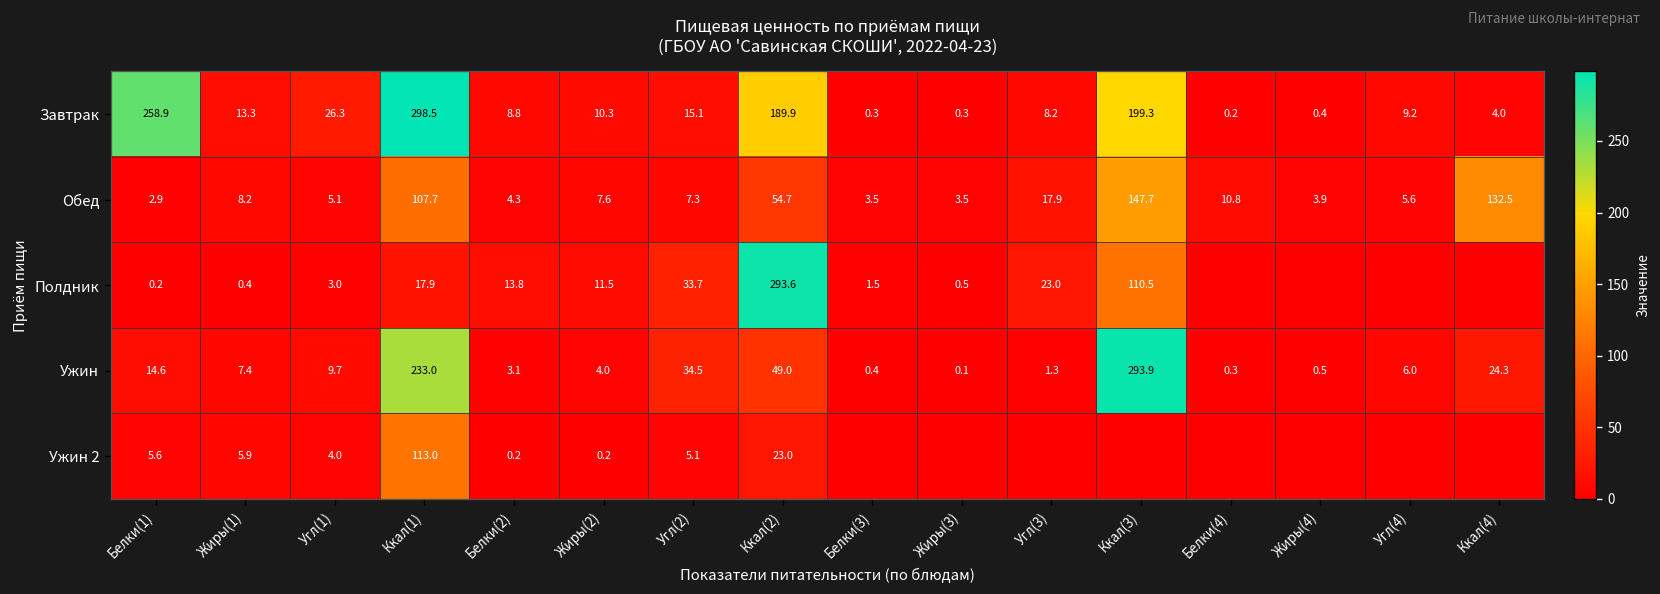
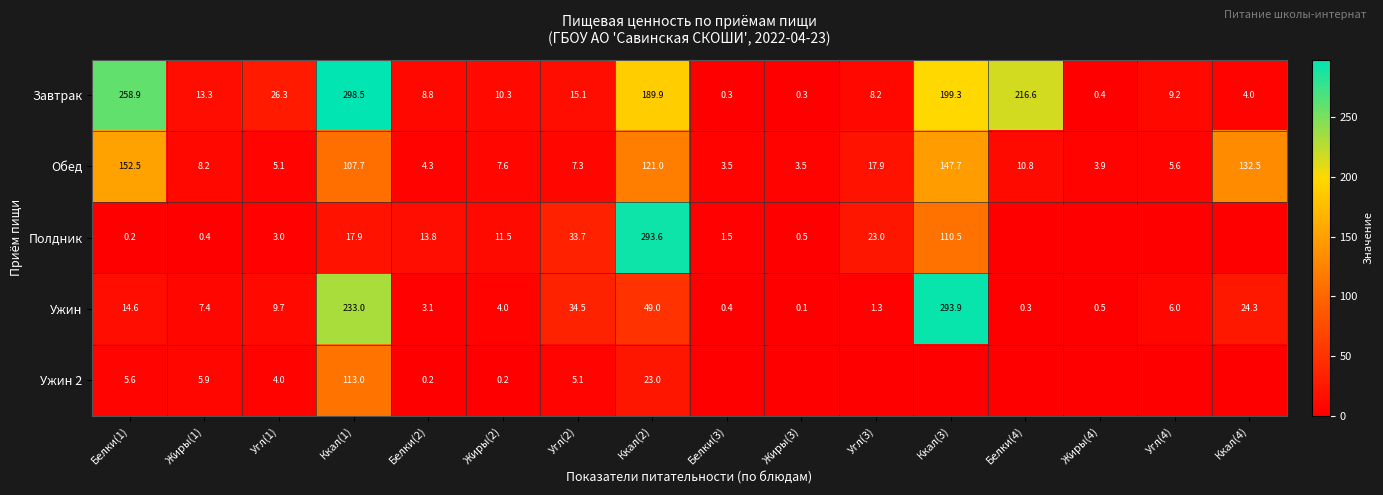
  {
    "Завтрак": {
      "Белки(1)": 258.9,
      "Жиры(1)": 13.3,
      "Угл(1)": 26.3,
      "Ккал(1)": 298.5,
      "Белки(2)": 8.8,
      "Жиры(2)": 10.3,
      "Угл(2)": 15.1,
      "Ккал(2)": 189.9,
      "Белки(3)": 0.3,
      "Жиры(3)": 0.3,
      "Угл(3)": 8.2,
      "Ккал(3)": 199.3,
-     "Белки(4)": 0.2,
+     "Белки(4)": 216.6,
      "Жиры(4)": 0.4,
      "Угл(4)": 9.2,
      "Ккал(4)": 4.0
    },
    "Обед": {
-     "Белки(1)": 2.9,
+     "Белки(1)": 152.5,
      "Жиры(1)": 8.2,
      "Угл(1)": 5.1,
      "Ккал(1)": 107.7,
      "Белки(2)": 4.3,
      "Жиры(2)": 7.6,
      "Угл(2)": 7.3,
-     "Ккал(2)": 54.7,
+     "Ккал(2)": 121.0,
      "Белки(3)": 3.5,
      "Жиры(3)": 3.5,
      "Угл(3)": 17.9,
      "Ккал(3)": 147.7,
      "Белки(4)": 10.8,
      "Жиры(4)": 3.9,
      "Угл(4)": 5.6,
      "Ккал(4)": 132.5
    },
    "Полдник": {
      "Белки(1)": 0.2,
      "Жиры(1)": 0.4,
      "Угл(1)": 3.0,
      "Ккал(1)": 17.9,
      "Белки(2)": 13.8,
      "Жиры(2)": 11.5,
      "Угл(2)": 33.7,
      "Ккал(2)": 293.6,
      "Белки(3)": 1.5,
      "Жиры(3)": 0.5,
      "Угл(3)": 23.0,
      "Ккал(3)": 110.5
    },
    "Ужин": {
      "Белки(1)": 14.6,
      "Жиры(1)": 7.4,
      "Угл(1)": 9.7,
      "Ккал(1)": 233.0,
      "Белки(2)": 3.1,
      "Жиры(2)": 4.0,
      "Угл(2)": 34.5,
      "Ккал(2)": 49.0,
      "Белки(3)": 0.4,
      "Жиры(3)": 0.1,
      "Угл(3)": 1.3,
      "Ккал(3)": 293.9,
      "Белки(4)": 0.3,
      "Жиры(4)": 0.5,
      "Угл(4)": 6.0,
      "Ккал(4)": 24.3
    },
    "Ужин 2": {
      "Белки(1)": 5.6,
      "Жиры(1)": 5.9,
      "Угл(1)": 4.0,
      "Ккал(1)": 113.0,
      "Белки(2)": 0.2,
      "Жиры(2)": 0.2,
      "Угл(2)": 5.1,
      "Ккал(2)": 23.0
    }
  }
